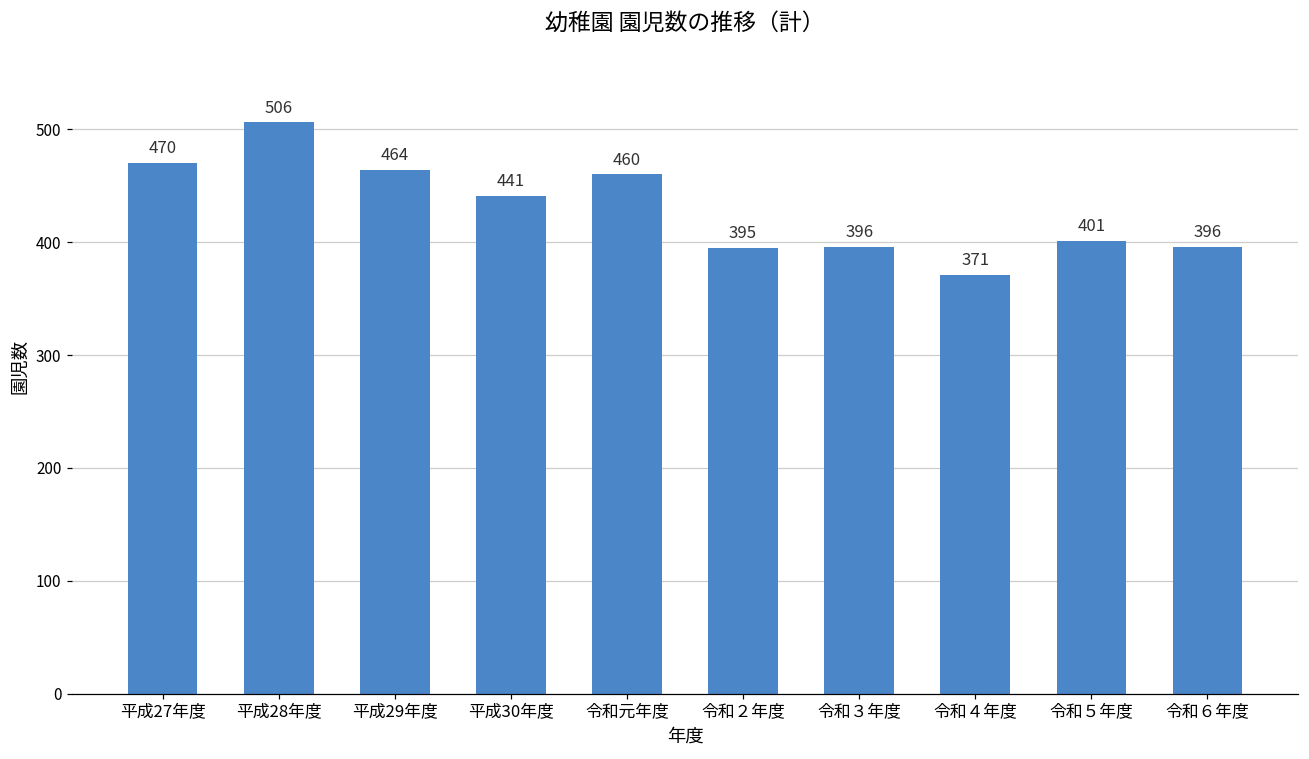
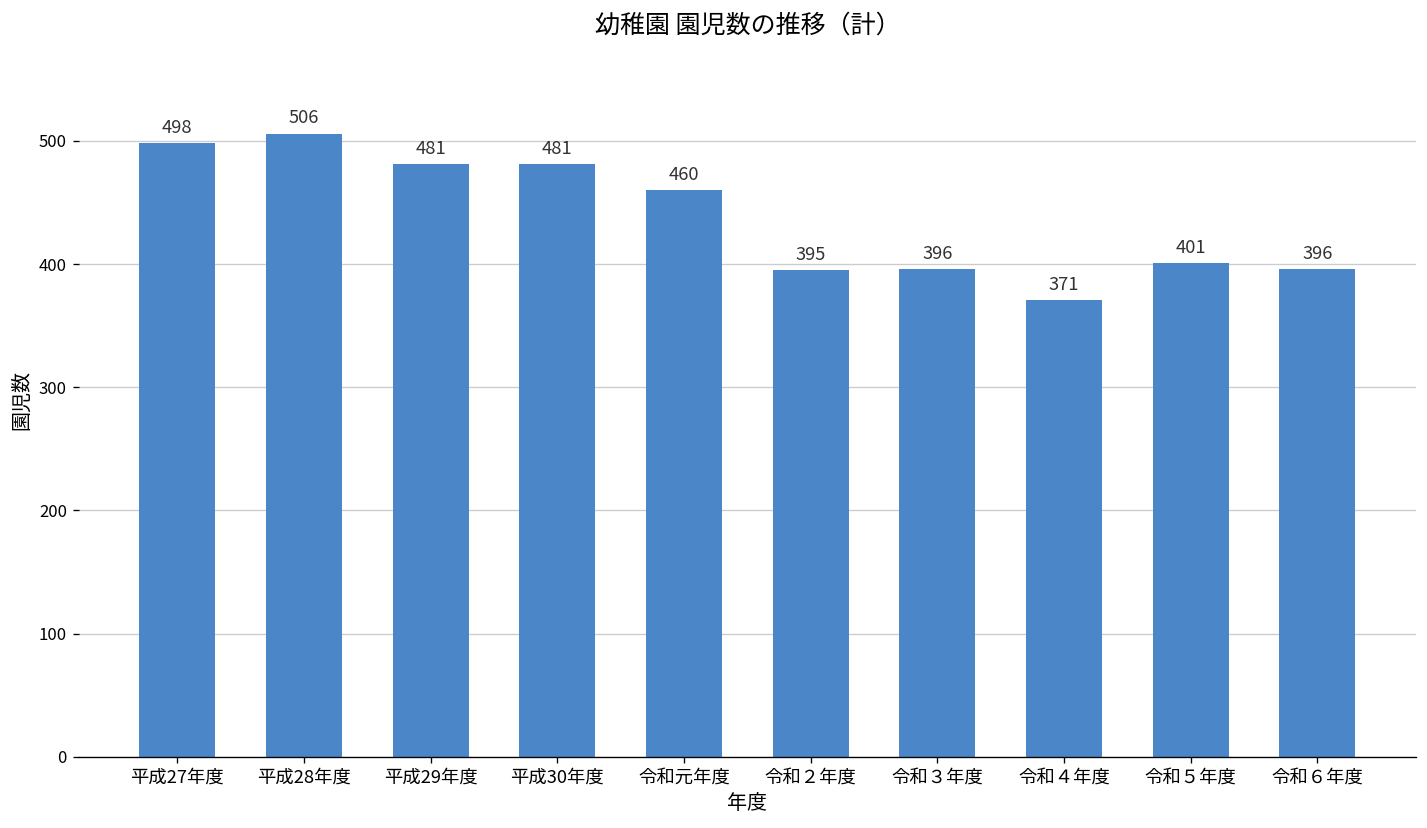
  {
-   "平成27年度": 470,
+   "平成27年度": 498,
    "平成28年度": 506,
-   "平成29年度": 464,
-   "平成30年度": 441,
+   "平成29年度": 481,
+   "平成30年度": 481,
    "令和元年度": 460,
    "令和２年度": 395,
    "令和３年度": 396,
    "令和４年度": 371,
    "令和５年度": 401,
    "令和６年度": 396
  }
